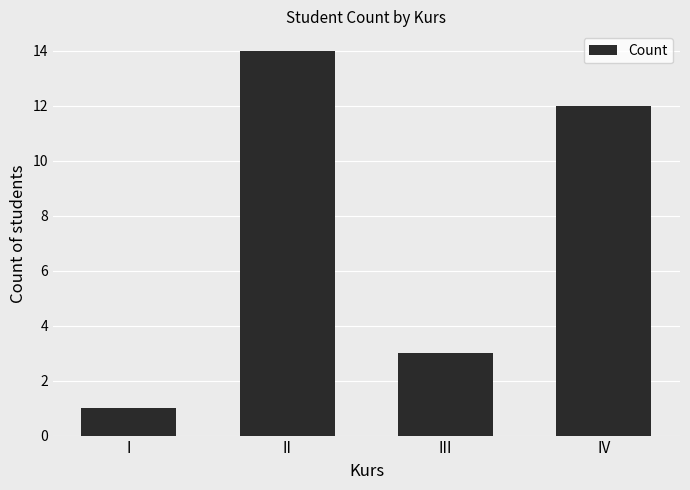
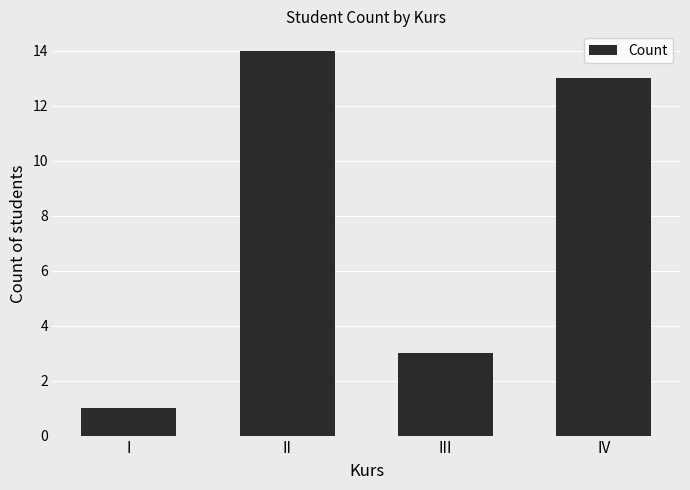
  {
    "I": 1,
    "II": 14,
    "III": 3,
-   "IV": 12
+   "IV": 13
  }
